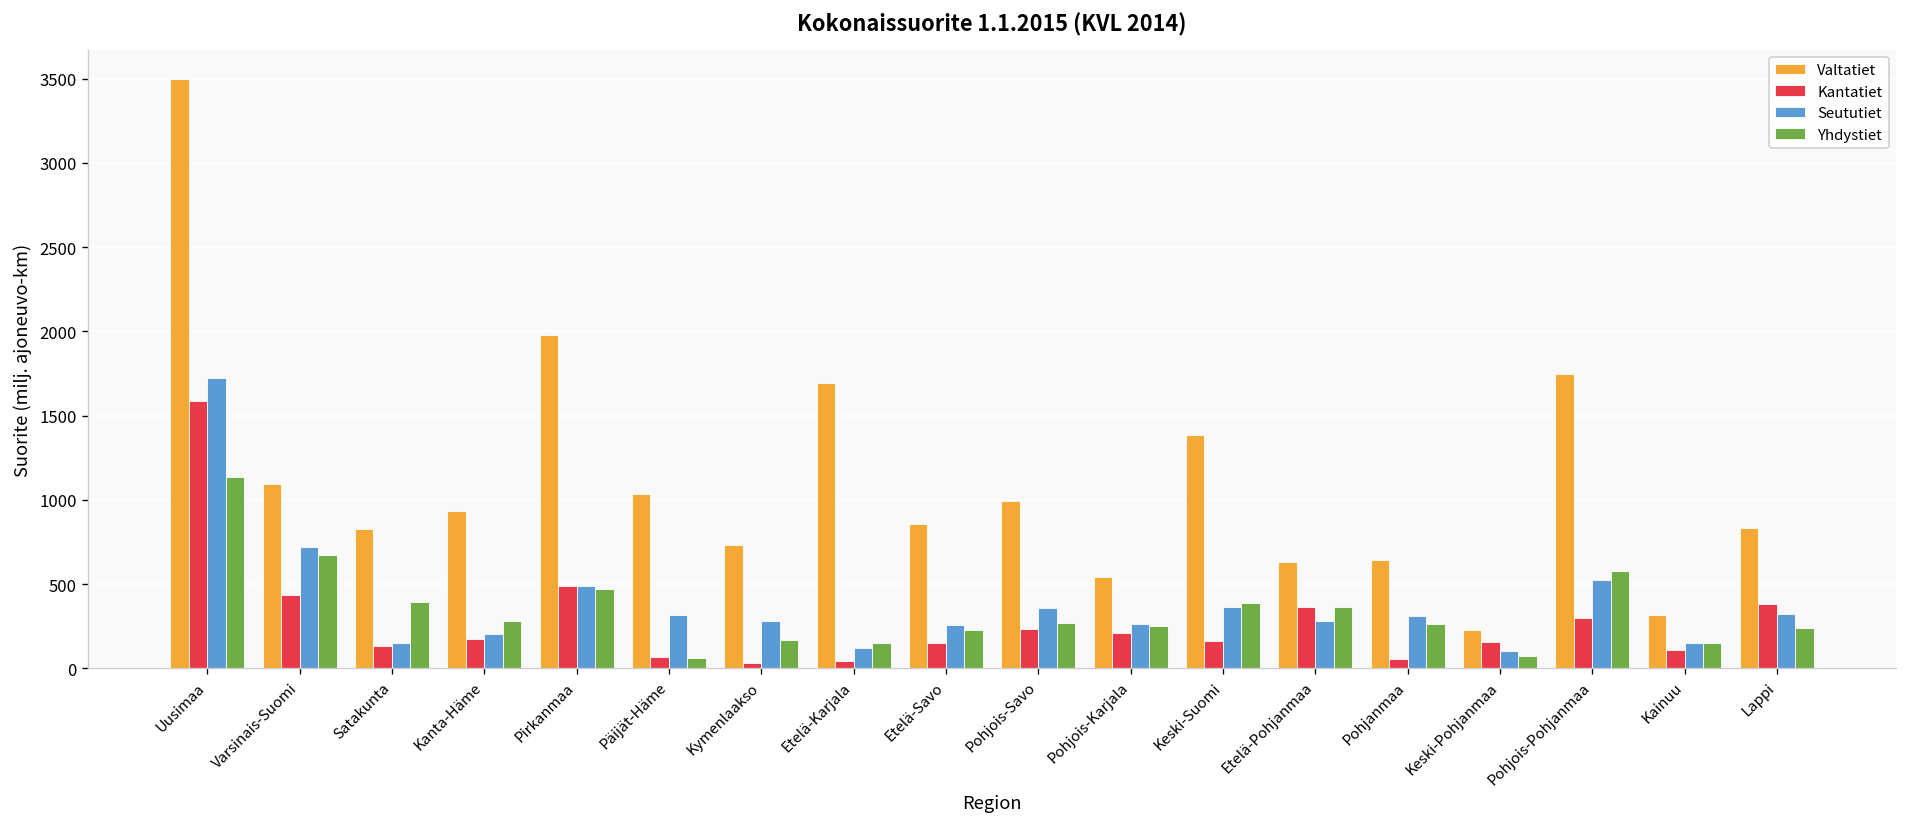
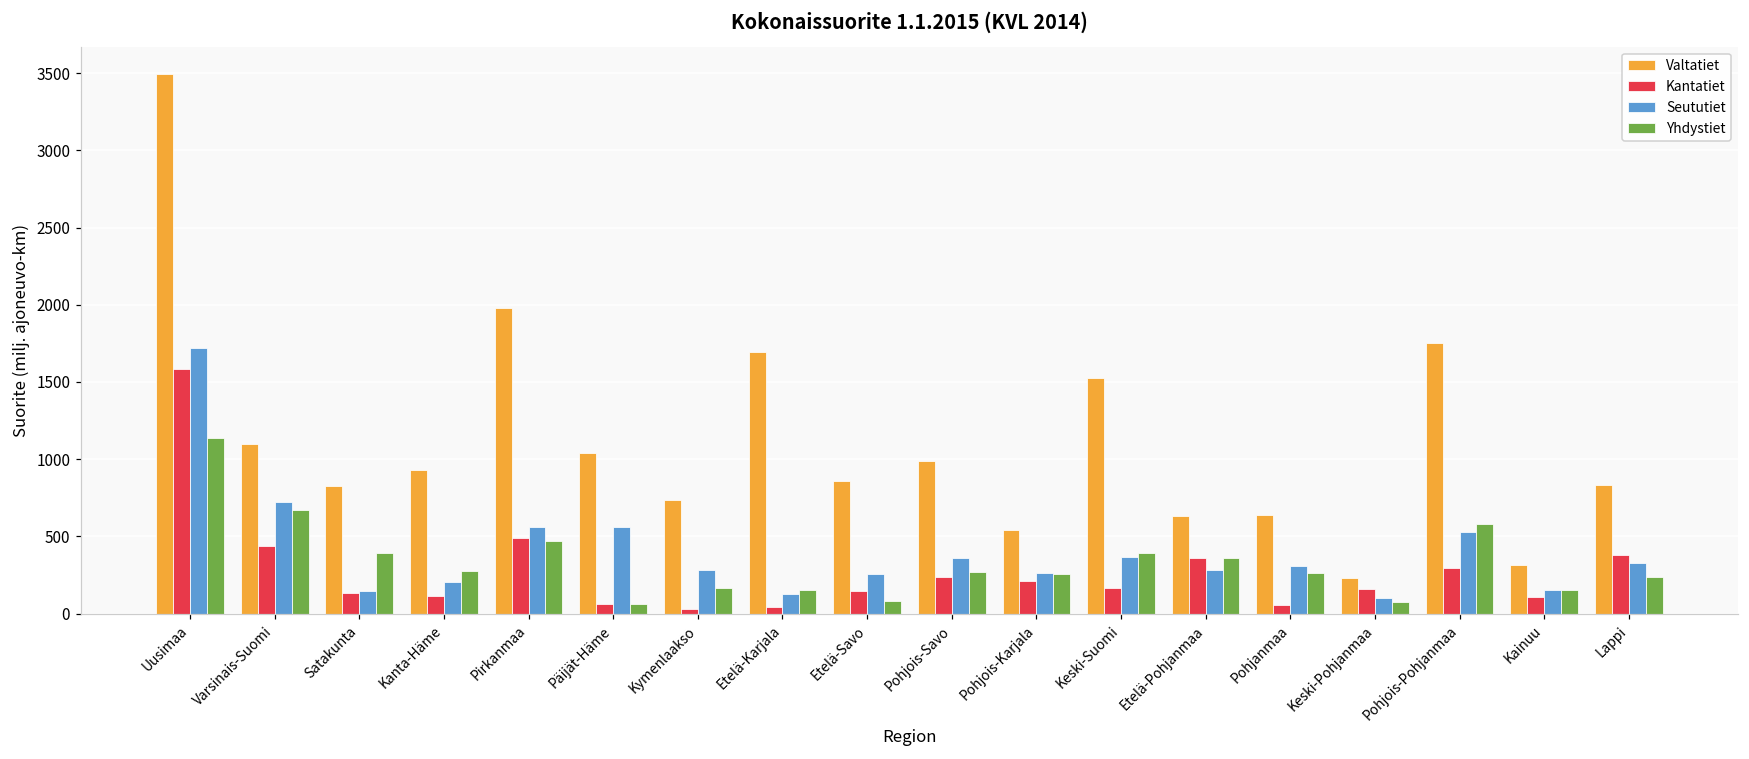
  {
    "Valtatiet": {
      "Uusimaa": 3500,
      "Varsinais-Suomi": 1100,
      "Satakunta": 820,
      "Kanta-Häme": 930,
      "Pirkanmaa": 1980,
      "Päijät-Häme": 1040,
      "Kymenlaakso": 730,
      "Etelä-Karjala": 1700,
      "Etelä-Savo": 860,
      "Pohjois-Savo": 990,
      "Pohjois-Karjala": 540,
-     "Keski-Suomi": 1390,
+     "Keski-Suomi": 1530,
      "Etelä-Pohjanmaa": 630,
      "Pohjanmaa": 640,
      "Keski-Pohjanmaa": 230,
      "Pohjois-Pohjanmaa": 1750,
      "Kainuu": 320,
      "Lappi": 840
    },
    "Kantatiet": {
      "Uusimaa": 1590,
      "Varsinais-Suomi": 440,
      "Satakunta": 130,
-     "Kanta-Häme": 180,
+     "Kanta-Häme": 120,
      "Pirkanmaa": 490,
      "Päijät-Häme": 70,
      "Kymenlaakso": 30,
      "Etelä-Karjala": 40,
      "Etelä-Savo": 150,
      "Pohjois-Savo": 230,
      "Pohjois-Karjala": 210,
      "Keski-Suomi": 160,
      "Etelä-Pohjanmaa": 360,
      "Pohjanmaa": 60,
      "Keski-Pohjanmaa": 160,
      "Pohjois-Pohjanmaa": 300,
      "Kainuu": 110,
      "Lappi": 380
    },
    "Seututiet": {
      "Uusimaa": 1720,
      "Varsinais-Suomi": 720,
      "Satakunta": 150,
      "Kanta-Häme": 200,
-     "Pirkanmaa": 490,
-     "Päijät-Häme": 310,
+     "Pirkanmaa": 560,
+     "Päijät-Häme": 560,
      "Kymenlaakso": 280,
      "Etelä-Karjala": 120,
      "Etelä-Savo": 260,
      "Pohjois-Savo": 360,
      "Pohjois-Karjala": 260,
      "Keski-Suomi": 370,
      "Etelä-Pohjanmaa": 280,
      "Pohjanmaa": 310,
      "Keski-Pohjanmaa": 100,
      "Pohjois-Pohjanmaa": 530,
      "Kainuu": 150,
      "Lappi": 320
    },
    "Yhdystiet": {
      "Uusimaa": 1140,
      "Varsinais-Suomi": 670,
      "Satakunta": 400,
      "Kanta-Häme": 280,
      "Pirkanmaa": 470,
      "Päijät-Häme": 60,
      "Kymenlaakso": 170,
      "Etelä-Karjala": 150,
-     "Etelä-Savo": 230,
+     "Etelä-Savo": 80,
      "Pohjois-Savo": 270,
      "Pohjois-Karjala": 250,
      "Keski-Suomi": 390,
      "Etelä-Pohjanmaa": 360,
      "Pohjanmaa": 260,
      "Keski-Pohjanmaa": 80,
      "Pohjois-Pohjanmaa": 580,
      "Kainuu": 150,
      "Lappi": 240
    }
  }
